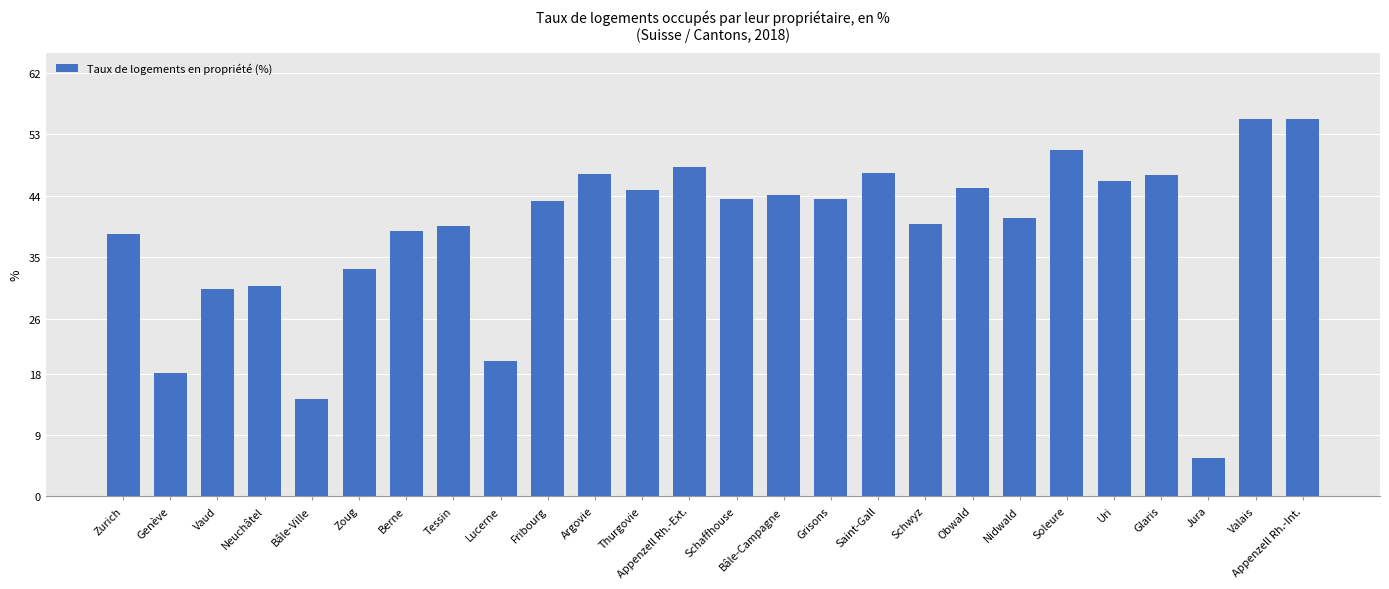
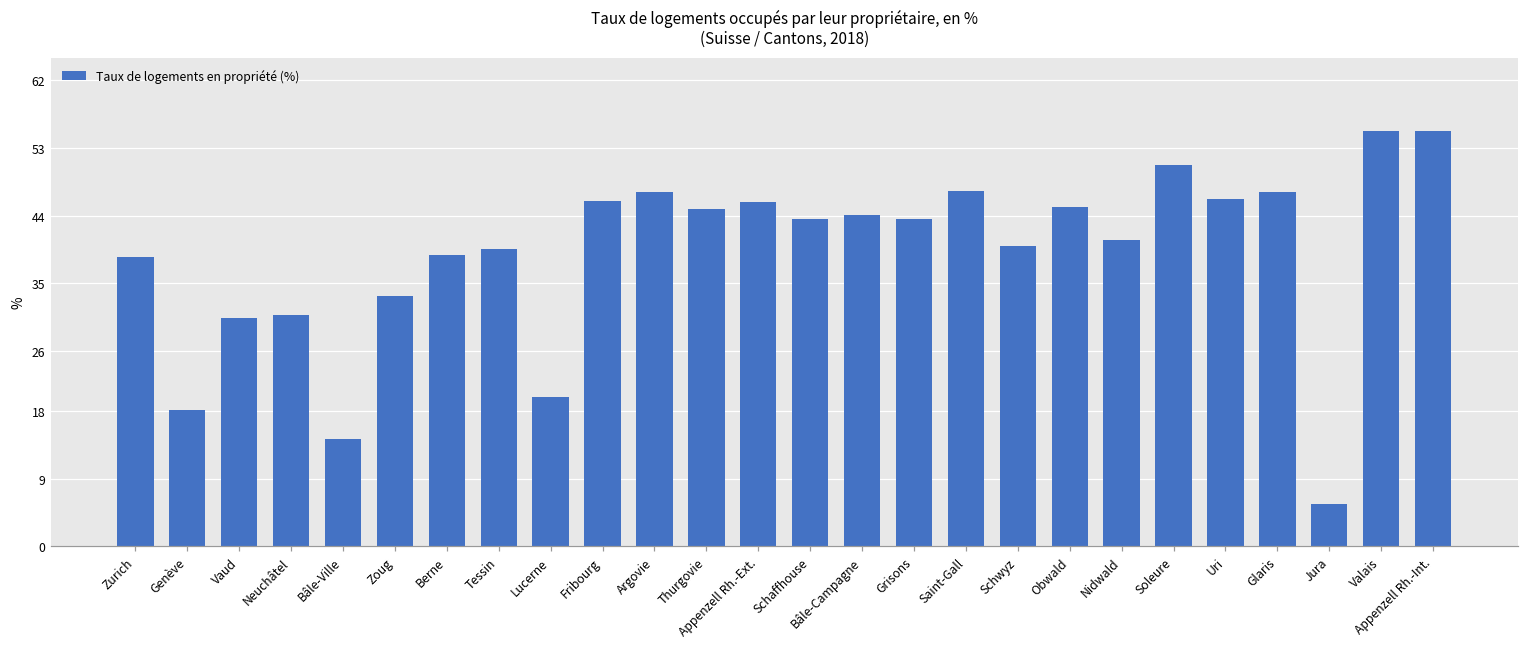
  {
    "Zurich": 39,
    "Genève": 18,
    "Vaud": 30,
    "Neuchâtel": 31,
    "Bâle-Ville": 14,
    "Zoug": 33,
    "Berne": 39,
    "Tessin": 40,
    "Lucerne": 20,
-   "Fribourg": 43,
+   "Fribourg": 46,
    "Argovie": 47,
    "Thurgovie": 45,
-   "Appenzell Rh.-Ext.": 48,
+   "Appenzell Rh.-Ext.": 46,
    "Schaffhouse": 44,
    "Bâle-Campagne": 44,
    "Grisons": 44,
    "Saint-Gall": 47,
    "Schwyz": 40,
    "Obwald": 45,
    "Nidwald": 41,
    "Soleure": 51,
    "Uri": 46,
    "Glaris": 47,
    "Jura": 6,
    "Valais": 55,
    "Appenzell Rh.-Int.": 55
  }
